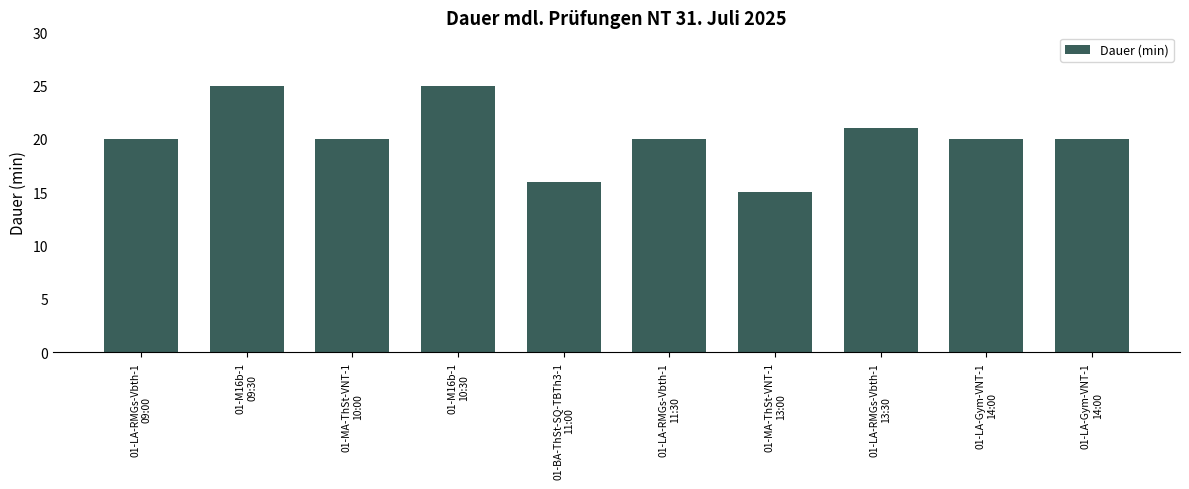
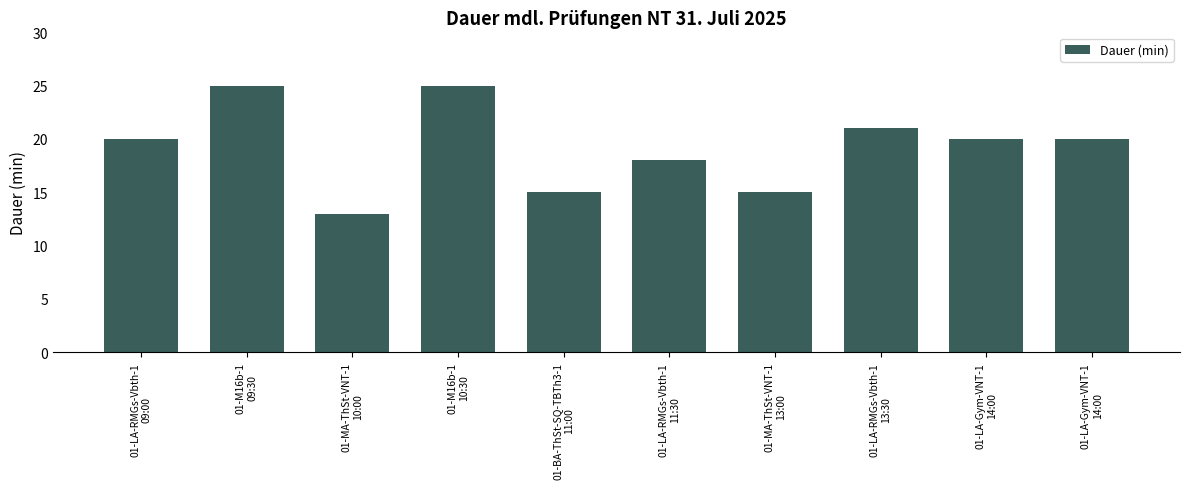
  {
    "01-LA-RMGs-Vbth-1 09:00": 20,
    "01-M16b-1 09:30": 25,
-   "01-MA-ThSt-VNT-1 10:00": 20,
+   "01-MA-ThSt-VNT-1 10:00": 13,
    "01-M16b-1 10:30": 25,
-   "01-BA-ThSt-SQ-TBTh3-1 11:00": 16,
-   "01-LA-RMGs-Vbth-1 11:30": 20,
+   "01-BA-ThSt-SQ-TBTh3-1 11:00": 15,
+   "01-LA-RMGs-Vbth-1 11:30": 18,
    "01-MA-ThSt-VNT-1 13:00": 15,
    "01-LA-RMGs-Vbth-1 13:30": 21
  }
